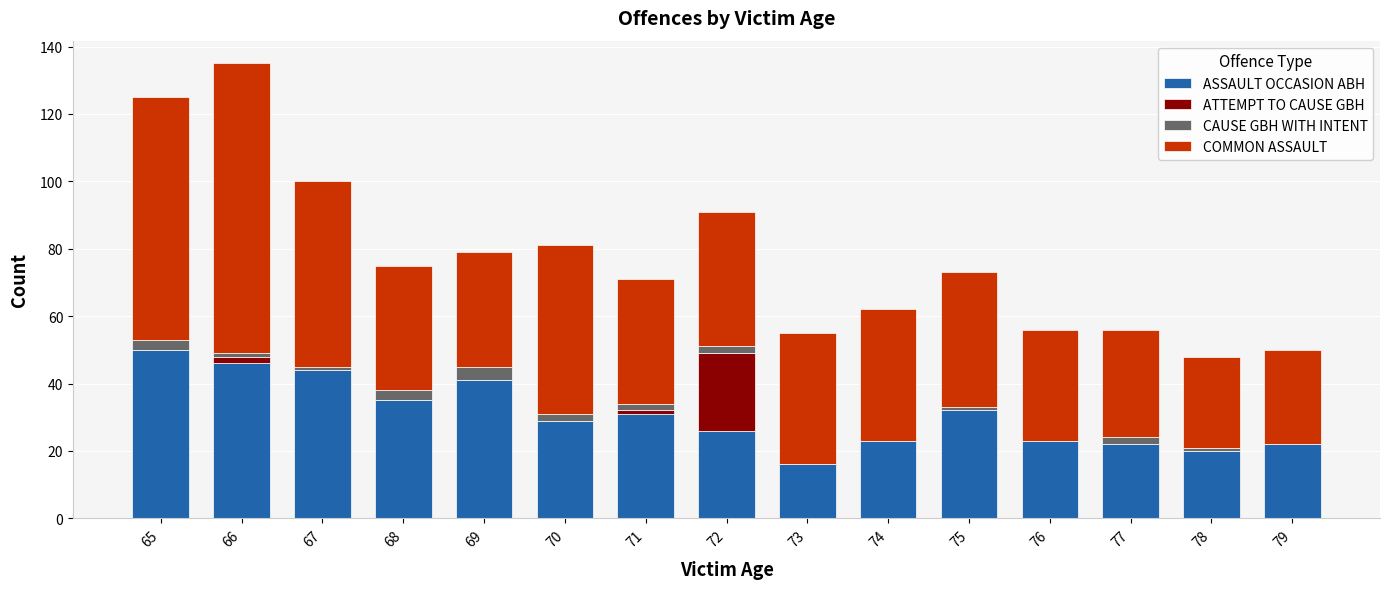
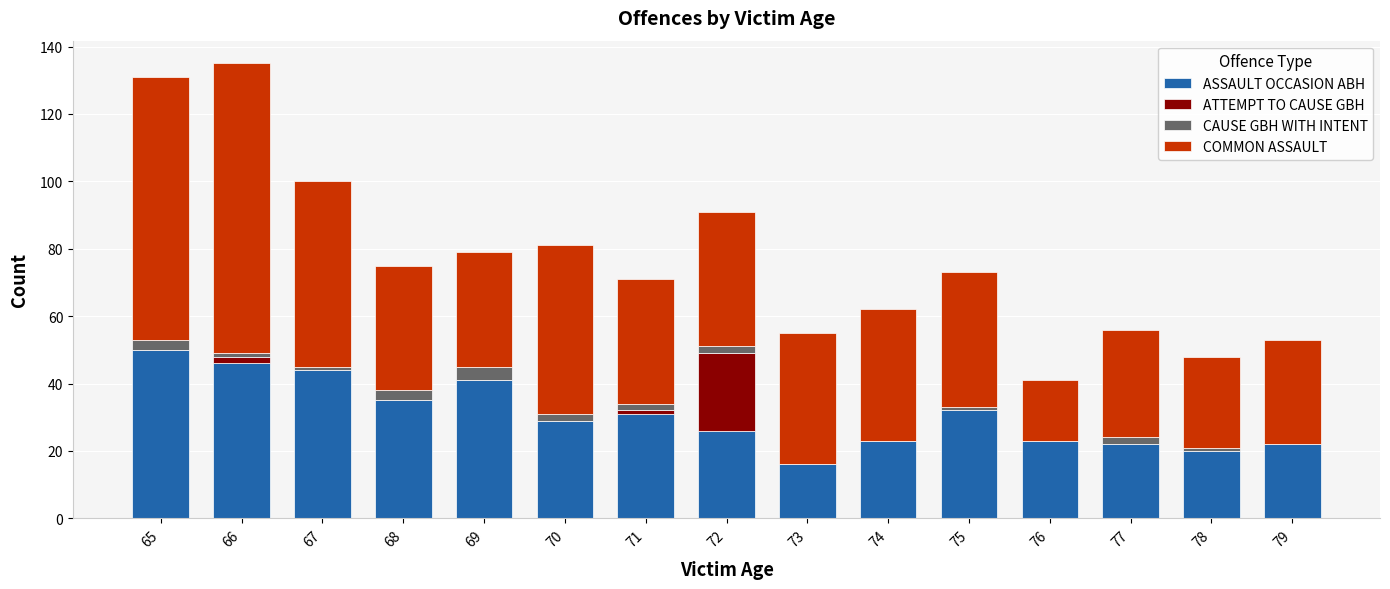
  {
    "ASSAULT OCCASION ABH": {
      "65": 50,
      "66": 46,
      "67": 44,
      "68": 35,
      "69": 41,
      "70": 29,
      "71": 31,
      "72": 26,
      "73": 16,
      "74": 23,
      "75": 32,
      "76": 23,
      "77": 22,
      "78": 20,
      "79": 22
    },
    "ATTEMPT TO CAUSE GBH": {
      "65": 0,
      "66": 2,
      "67": 0,
      "68": 0,
      "69": 0,
      "70": 0,
      "71": 1,
      "72": 23,
      "73": 0,
      "74": 0,
      "75": 0,
      "76": 0,
      "77": 0,
      "78": 0,
      "79": 0
    },
    "CAUSE GBH WITH INTENT": {
      "65": 3,
      "66": 1,
      "67": 1,
      "68": 3,
      "69": 4,
      "70": 2,
      "71": 2,
      "72": 2,
      "73": 0,
      "74": 0,
      "75": 1,
      "76": 0,
      "77": 2,
      "78": 1,
      "79": 0
    },
    "COMMON ASSAULT": {
-     "65": 72,
+     "65": 78,
      "66": 86,
      "67": 55,
      "68": 37,
      "69": 34,
      "70": 50,
      "71": 37,
      "72": 40,
      "73": 39,
      "74": 39,
      "75": 40,
-     "76": 33,
+     "76": 18,
      "77": 32,
      "78": 27,
-     "79": 28
+     "79": 31
    }
  }
